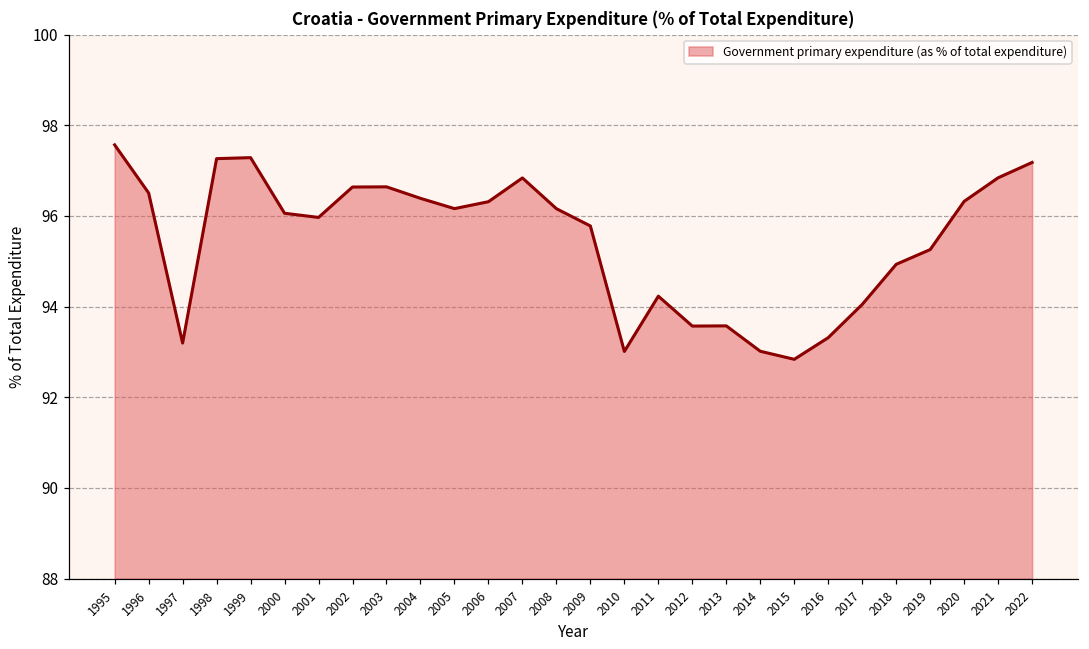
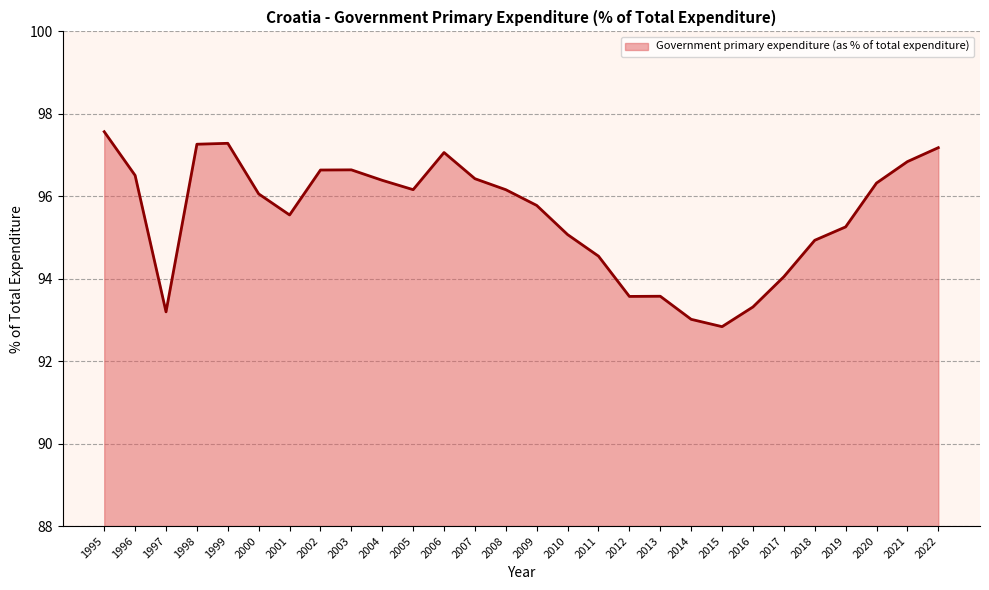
  {
    "1995": 97.6,
    "1996": 96.5,
    "1997": 93.2,
    "1998": 97.3,
    "1999": 97.3,
    "2000": 96.1,
-   "2001": 96.0,
+   "2001": 95.5,
    "2002": 96.6,
    "2003": 96.6,
    "2004": 96.4,
    "2005": 96.2,
-   "2006": 96.3,
-   "2007": 96.8,
+   "2006": 97.1,
+   "2007": 96.4,
    "2008": 96.2,
    "2009": 95.8,
-   "2010": 93.0,
-   "2011": 94.2,
+   "2010": 95.1,
+   "2011": 94.5,
    "2012": 93.6,
    "2013": 93.6,
    "2014": 93.0,
    "2015": 92.8,
    "2016": 93.3,
    "2017": 94.0,
    "2018": 94.9,
    "2019": 95.3,
    "2020": 96.3,
    "2021": 96.8,
    "2022": 97.2
  }
